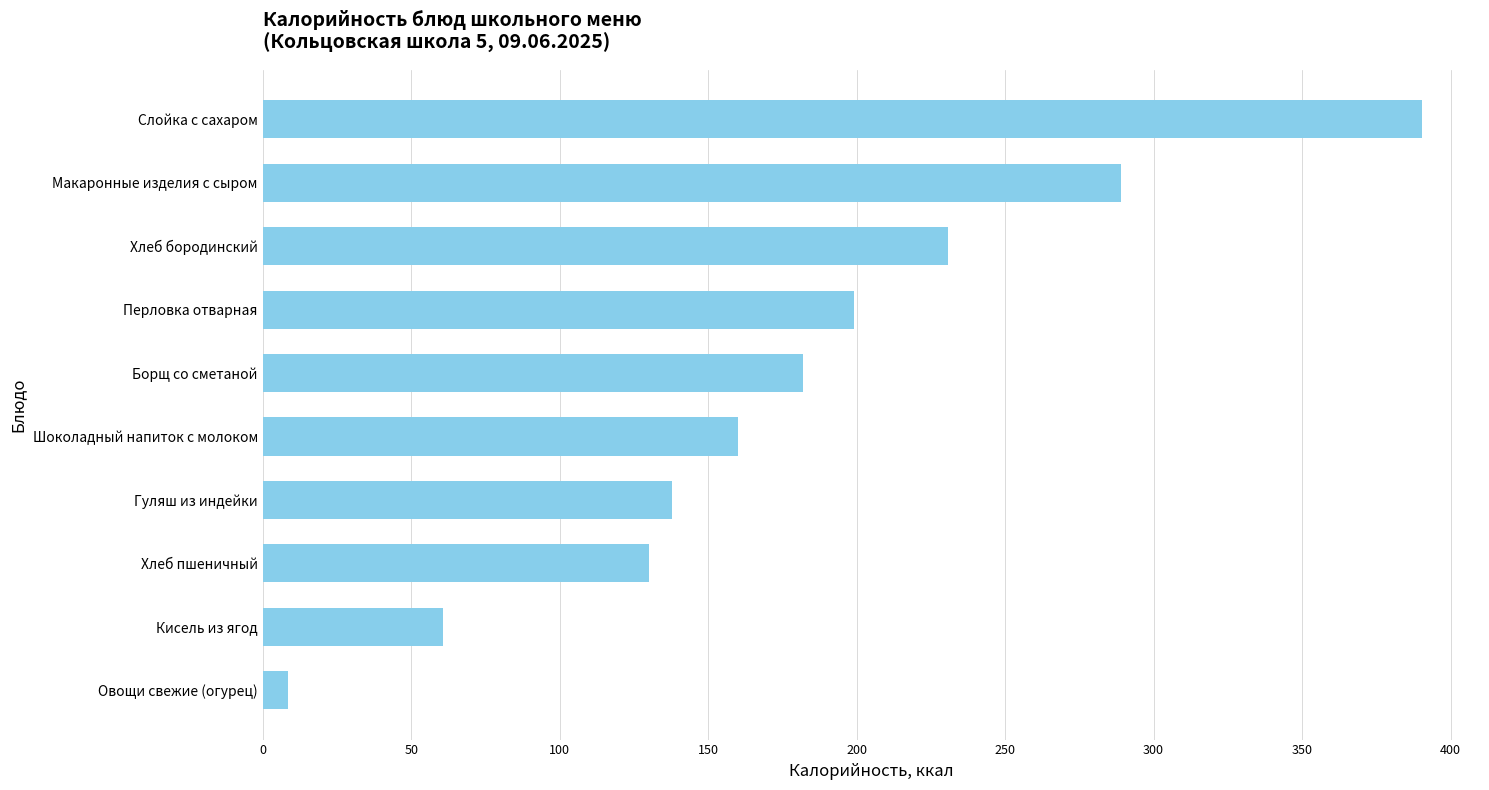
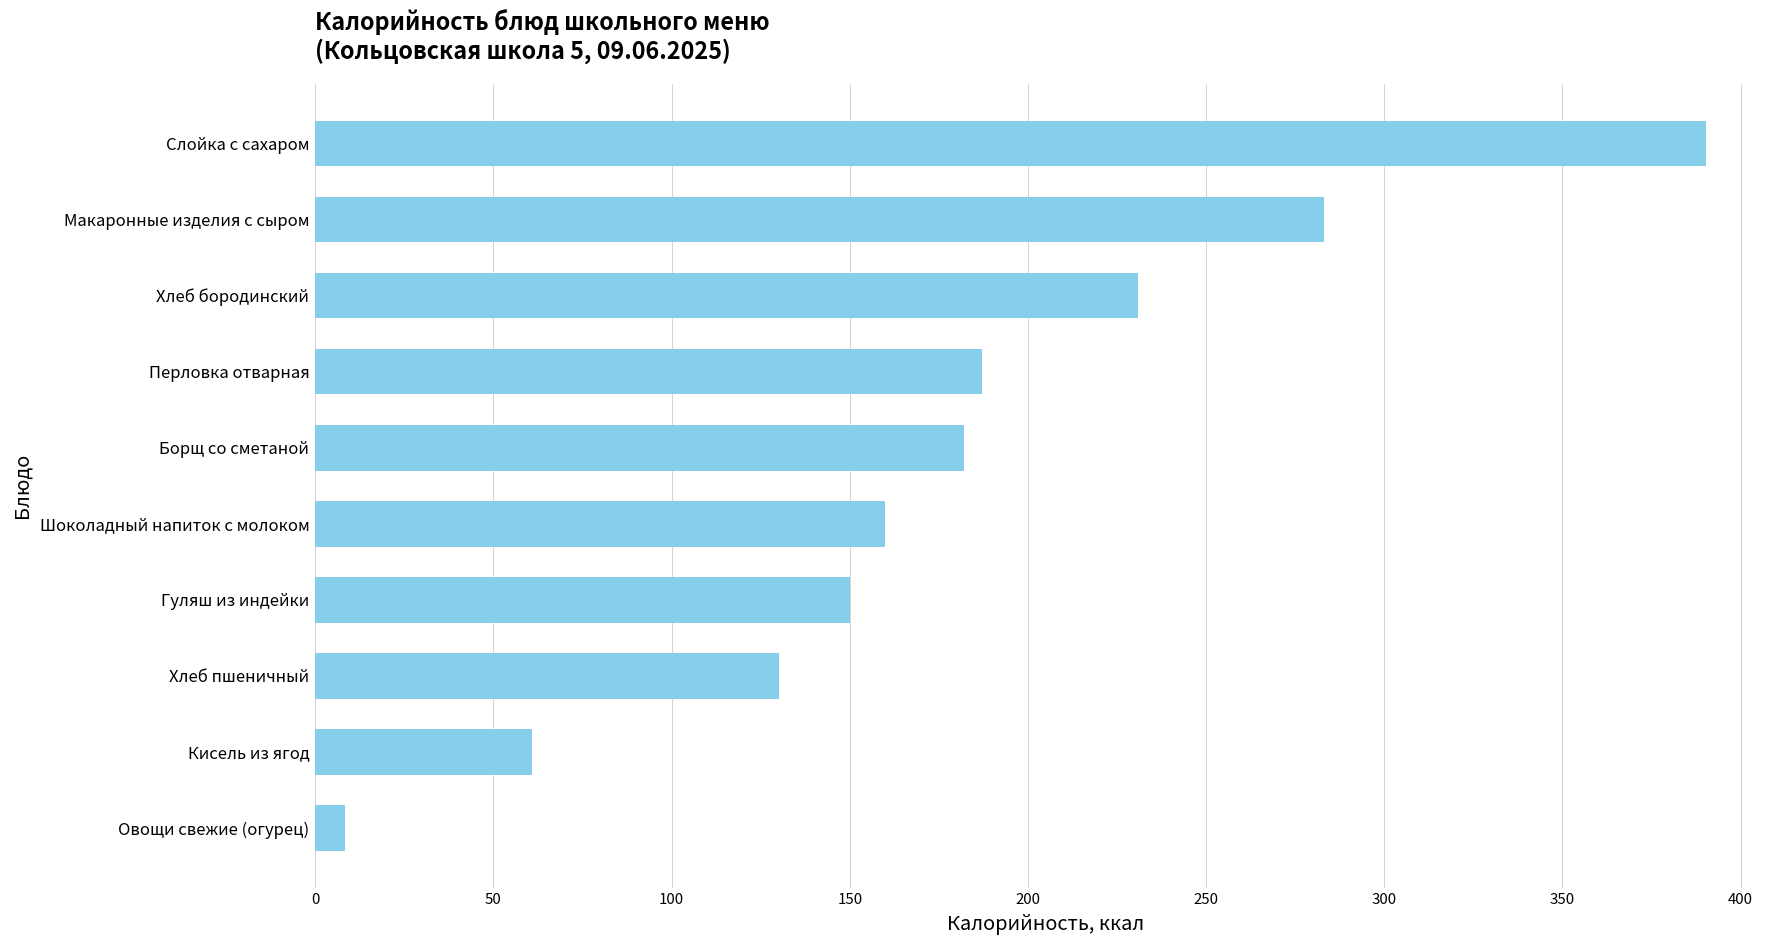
  {
    "Слойка с сахаром": 390,
-   "Макаронные изделия с сыром": 289,
+   "Макаронные изделия с сыром": 283,
    "Хлеб бородинский": 231,
-   "Перловка отварная": 199,
+   "Перловка отварная": 187,
    "Борщ со сметаной": 182,
    "Шоколадный напиток с молоком": 160,
-   "Гуляш из индейки": 138,
+   "Гуляш из индейки": 150,
    "Хлеб пшеничный": 130,
    "Кисель из ягод": 61,
    "Овощи свежие (огурец)": 9
  }
